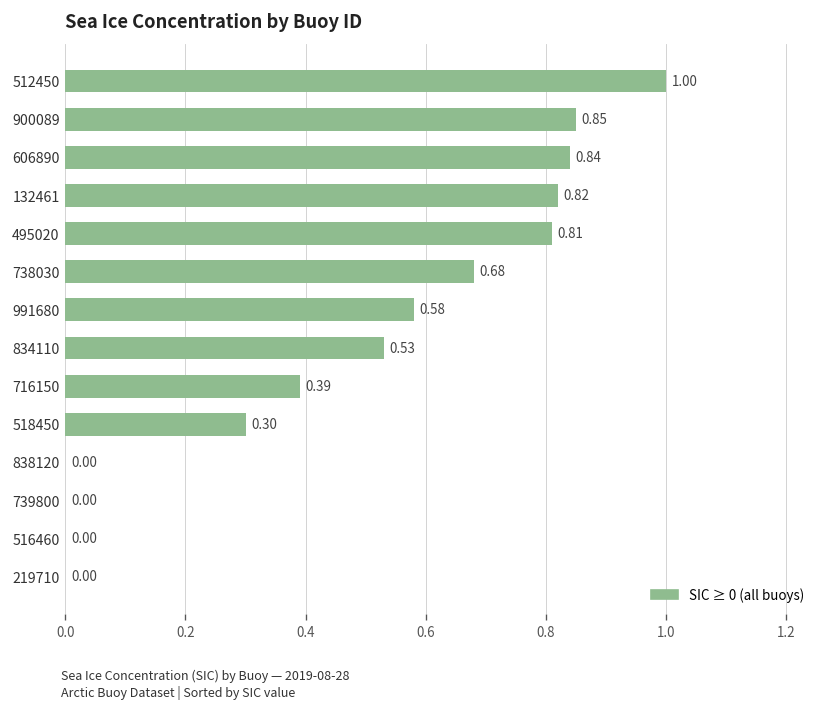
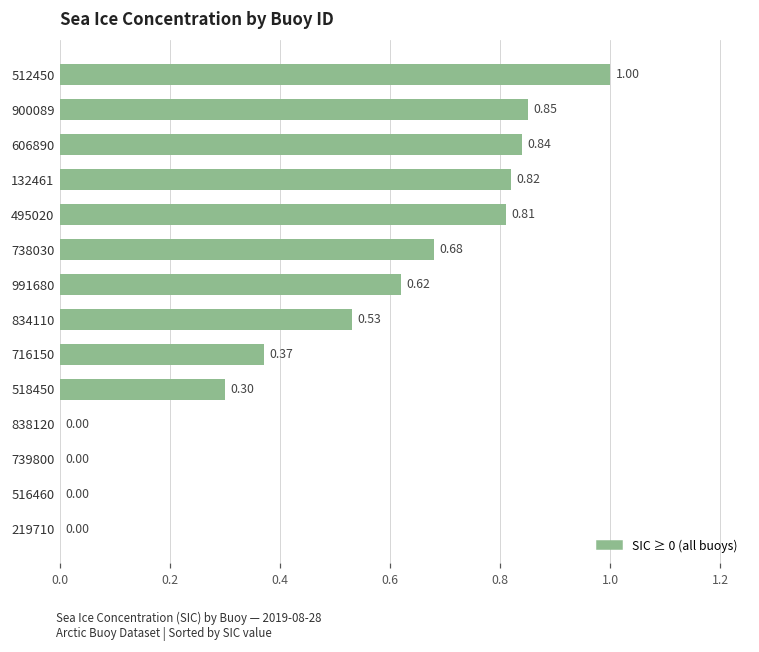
  {
    "512450": 1.00,
    "900089": 0.85,
    "606890": 0.84,
    "132461": 0.82,
    "495020": 0.81,
    "738030": 0.68,
-   "991680": 0.58,
+   "991680": 0.62,
    "834110": 0.53,
-   "716150": 0.39,
+   "716150": 0.37,
    "518450": 0.30,
    "838120": 0.00,
    "739800": 0.00,
    "516460": 0.00,
    "219710": 0.00
  }
